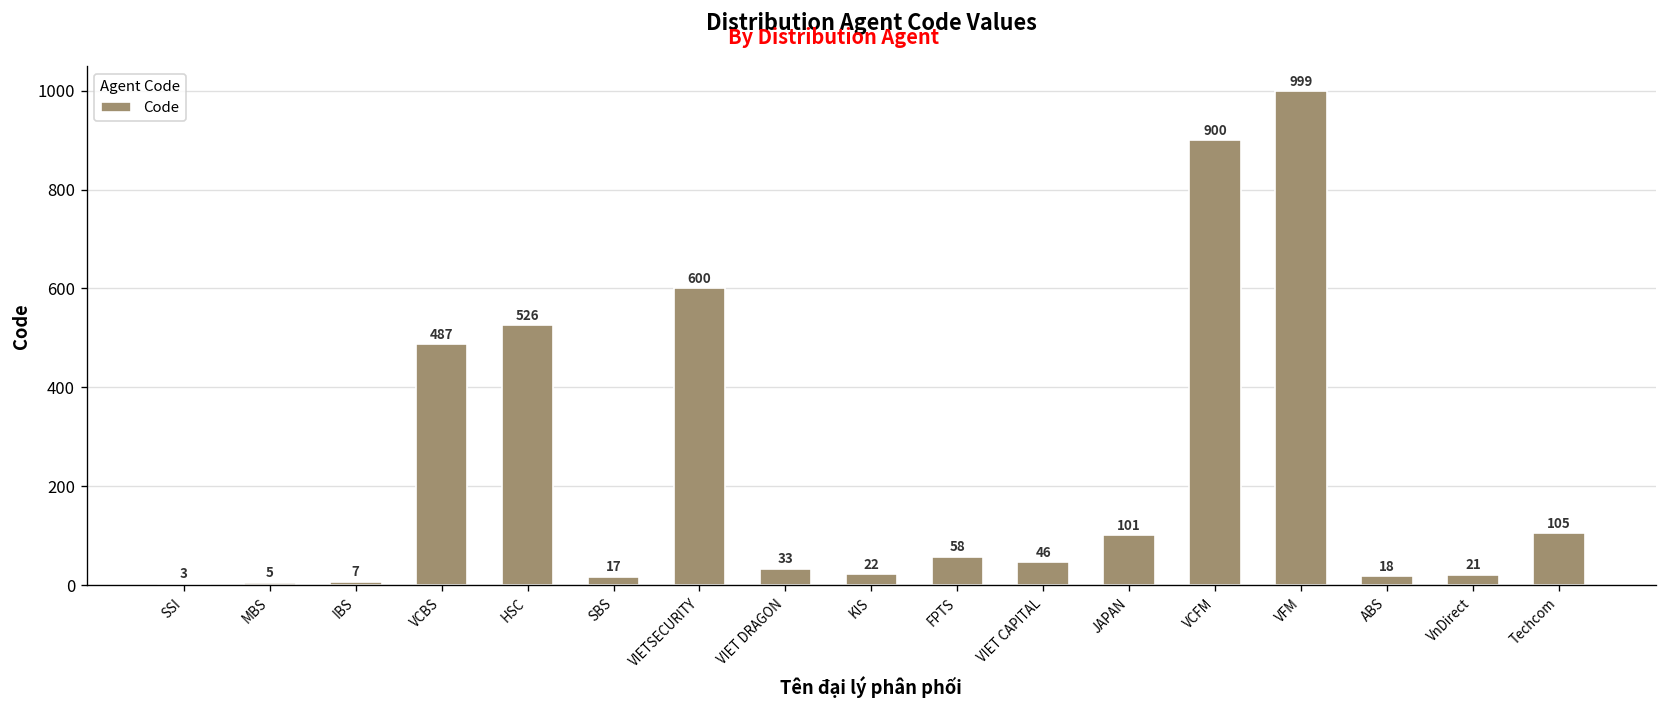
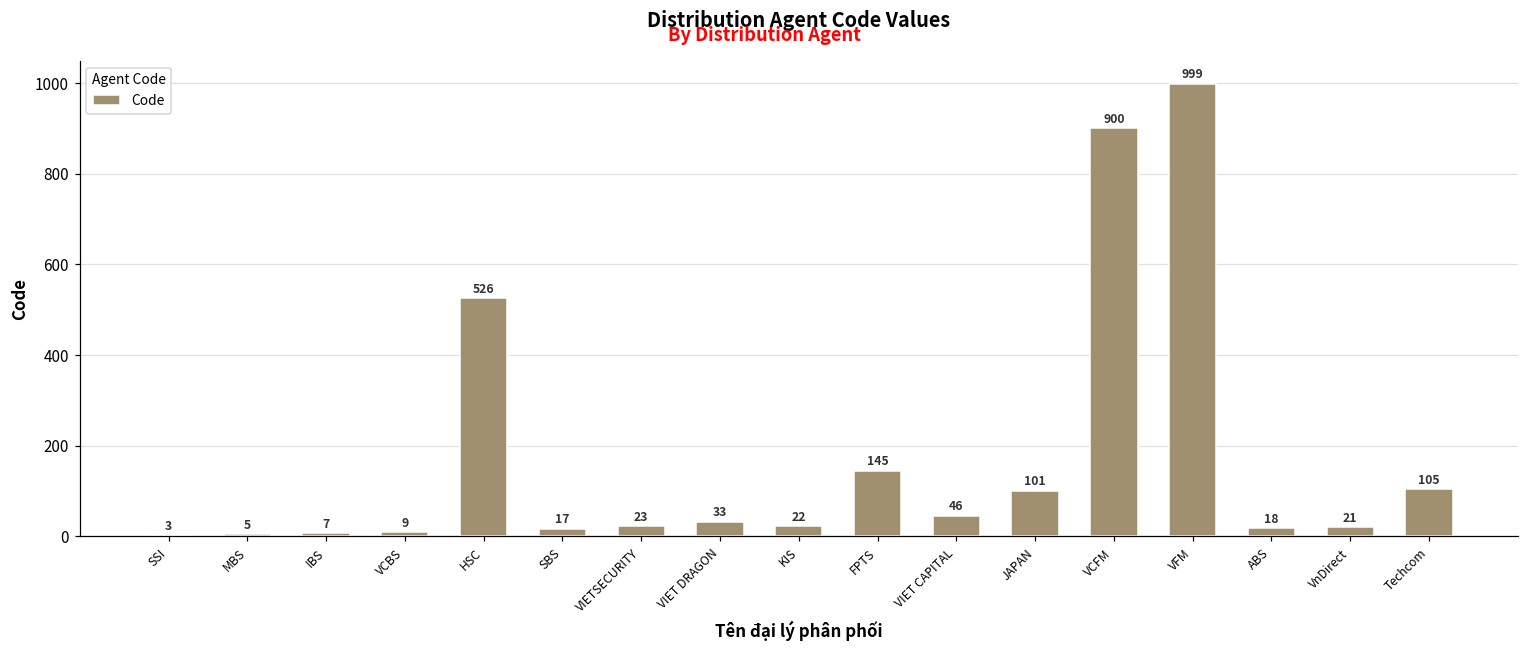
  {
    "SSI": 3,
    "MBS": 5,
    "IBS": 7,
-   "VCBS": 487,
+   "VCBS": 9,
    "HSC": 526,
    "SBS": 17,
-   "VIETSECURITY": 600,
+   "VIETSECURITY": 23,
    "VIET DRAGON": 33,
    "KIS": 22,
-   "FPTS": 58,
+   "FPTS": 145,
    "VIET CAPITAL": 46,
    "JAPAN": 101,
    "VCFM": 900,
    "VFM": 999,
    "ABS": 18,
    "VnDirect": 21,
    "Techcom": 105
  }
